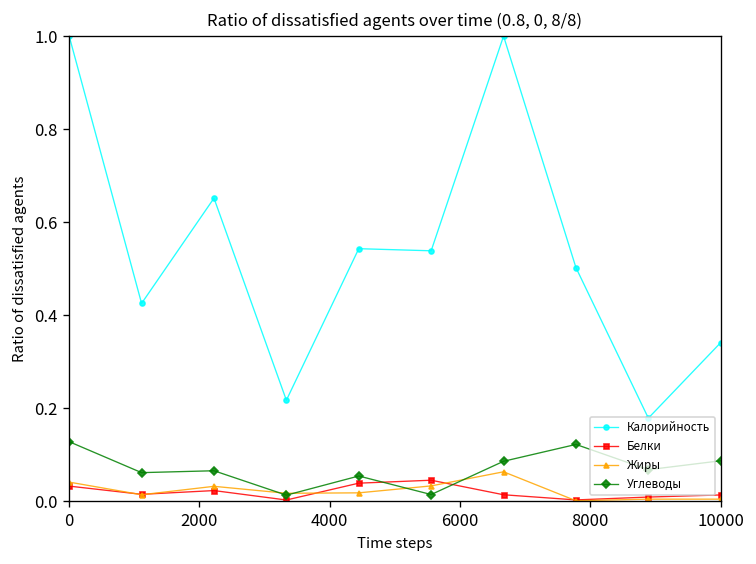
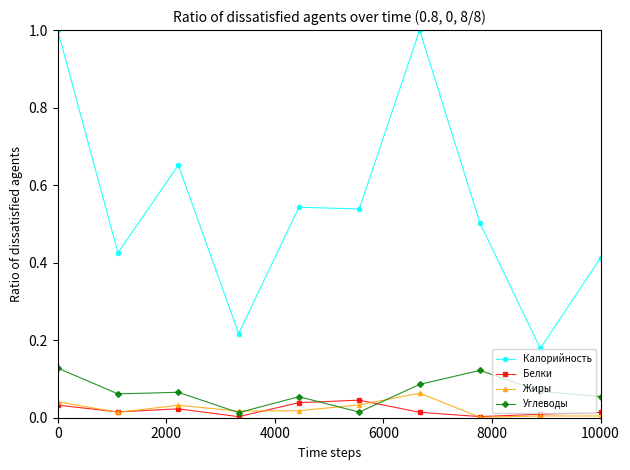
  {
    "Калорийность": {
      "0": 1.00,
-     "10000": 0.34
+     "10000": 0.41
    },
    "Белки": {
      "0": 0.03,
      "10000": 0.01
    },
    "Жиры": {
      "0": 0.04,
      "10000": 0.00
    },
    "Углеводы": {
      "0": 0.13,
-     "10000": 0.09
+     "10000": 0.05
    }
  }
